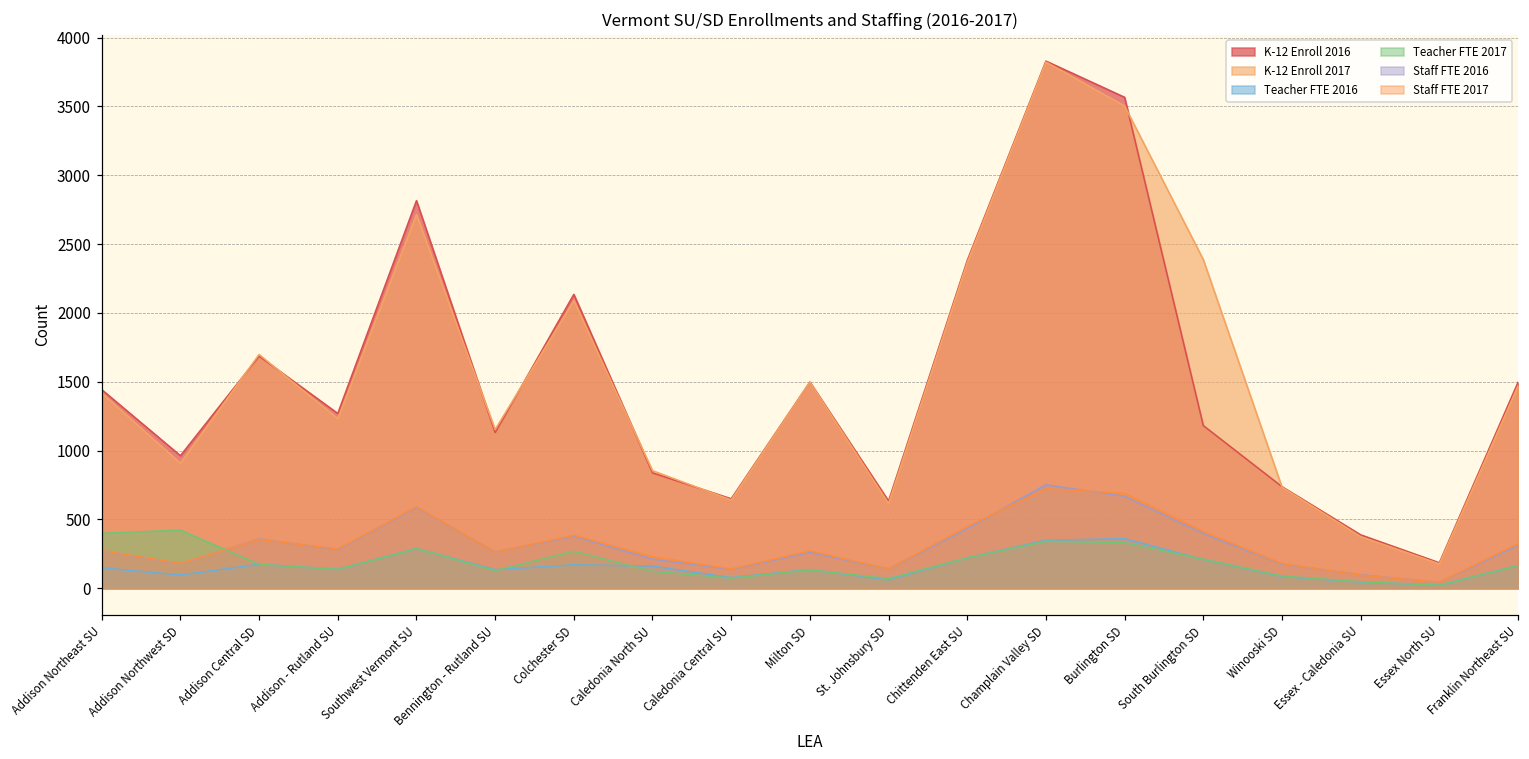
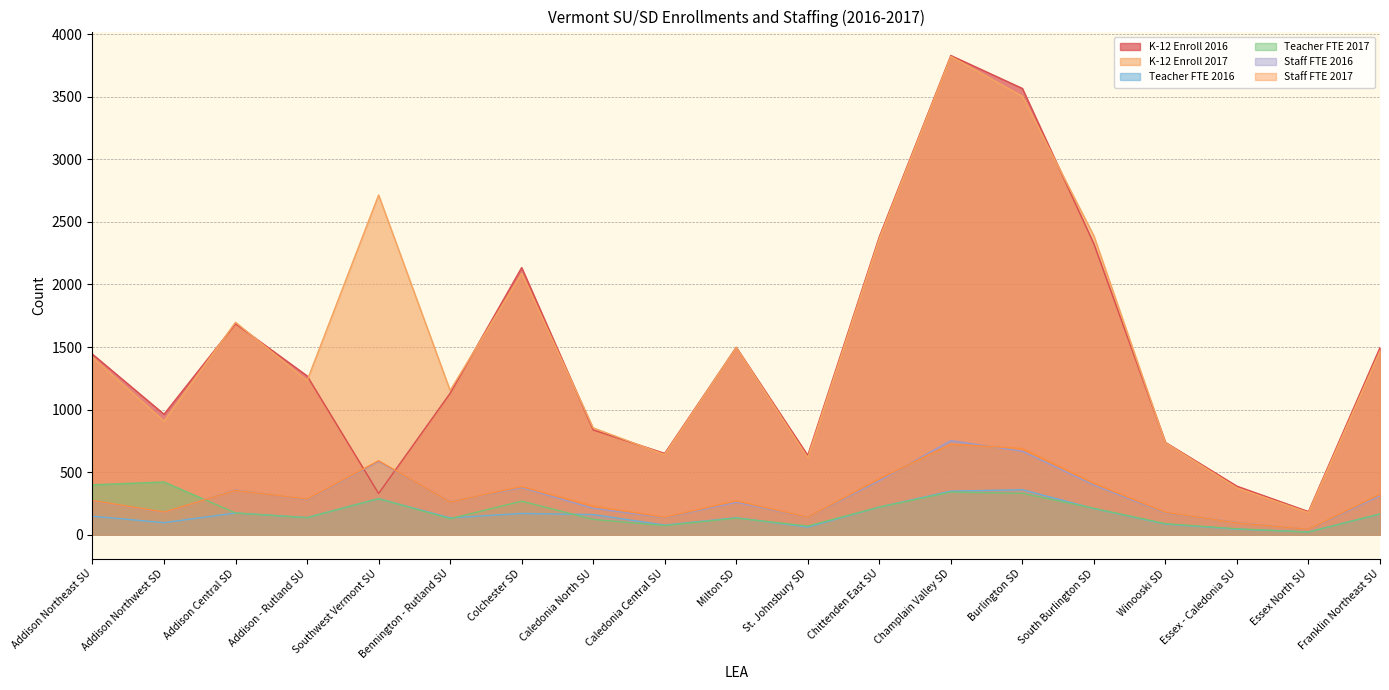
  {
    "K-12 Enroll 2016": {
      "Addison Northeast SU": 1440,
      "Addison Northwest SD": 960,
      "Addison - Rutland SU": 1270,
-     "Southwest Vermont SU": 2820,
+     "Southwest Vermont SU": 330,
      "Bennington - Rutland SU": 1130,
      "Colchester SD": 2140,
      "Burlington SD": 3570,
-     "South Burlington SD": 1180,
+     "South Burlington SD": 2330,
      "Franklin Northeast SU": 1500
    },
    "Teacher FTE 2017": {
      "Addison Northeast SU": 400,
      "Addison Northwest SD": 420,
      "Colchester SD": 270,
      "Caledonia North SU": 120,
      "Burlington SD": 330
    }
  }
